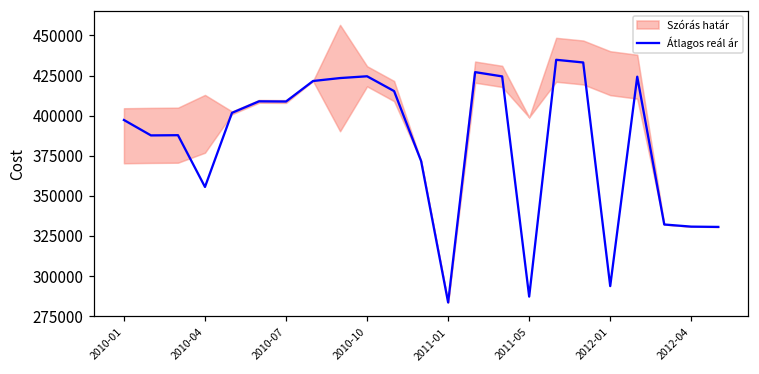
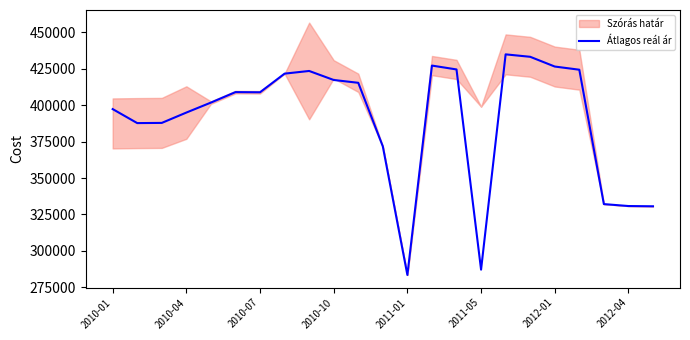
  {
    "Átlagos reál ár": {
      "2010-01": 397000,
-     "2010-04": 356000,
-     "2010-10": 425000,
+     "2010-04": 395000,
+     "2010-10": 417000,
      "2011-05": 287000,
-     "2012-01": 294000
+     "2012-01": 426000
    }
  }
